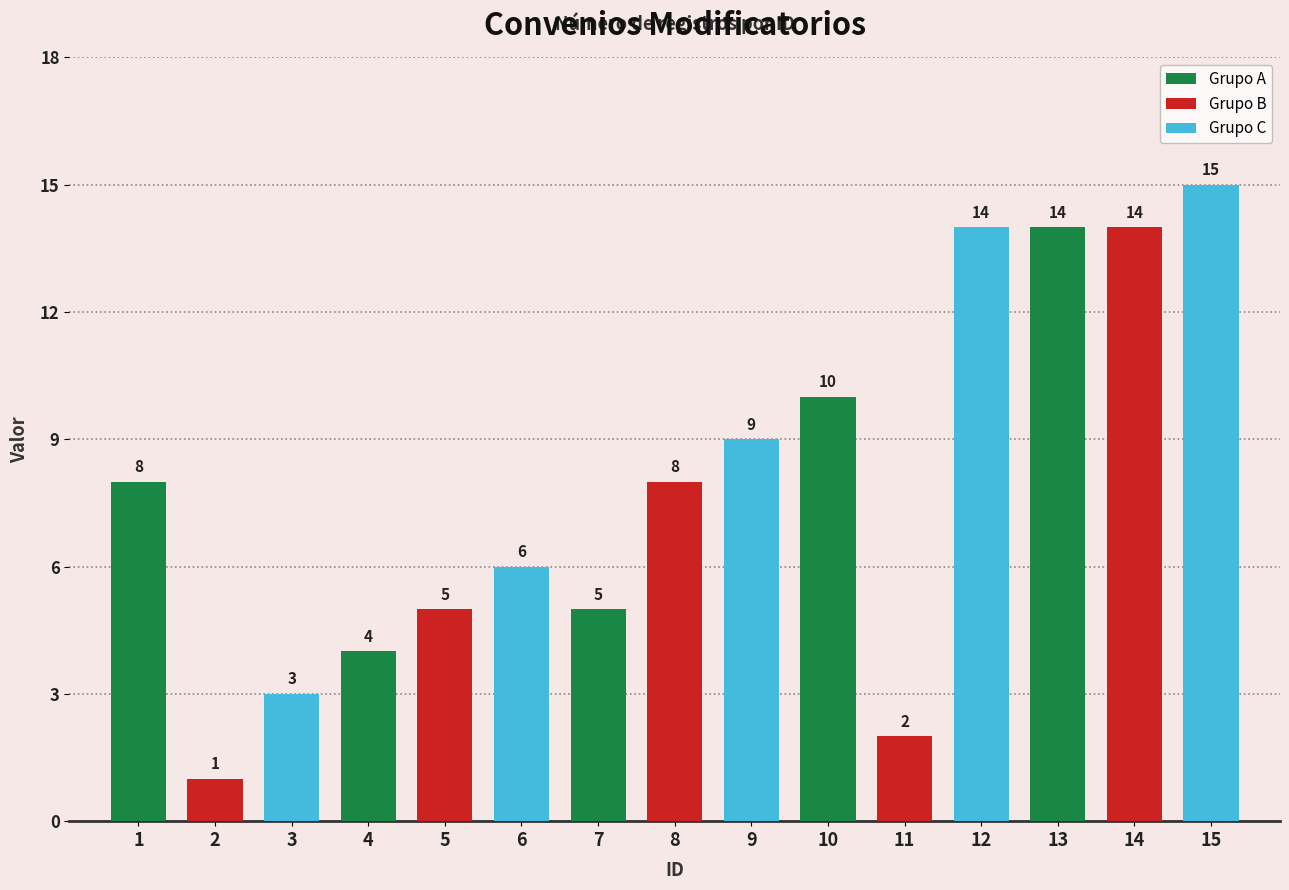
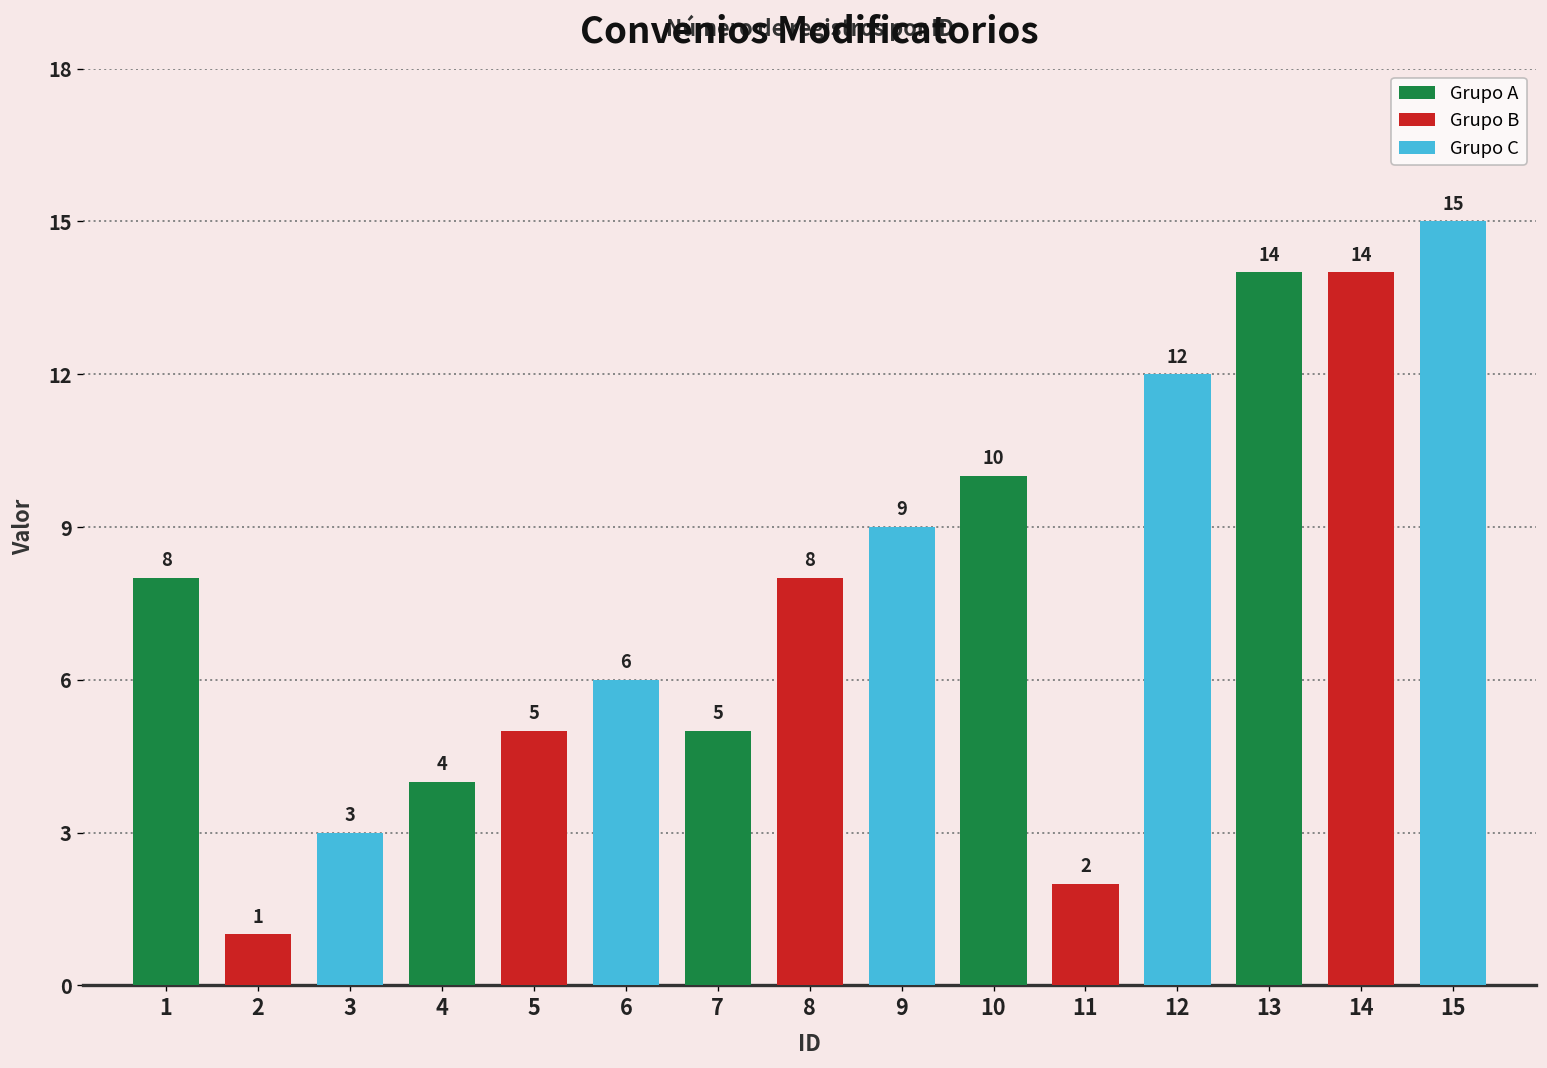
  {
    "1": 8,
    "2": 1,
    "3": 3,
    "4": 4,
    "5": 5,
    "6": 6,
    "7": 5,
    "8": 8,
    "9": 9,
    "10": 10,
    "11": 2,
-   "12": 14,
+   "12": 12,
    "13": 14,
    "14": 14,
    "15": 15
  }
